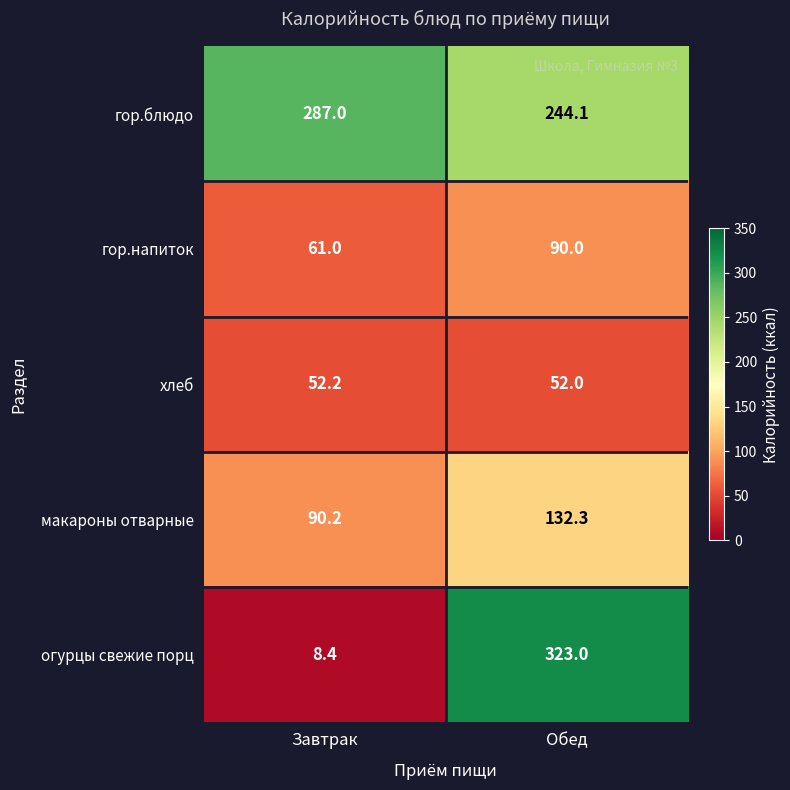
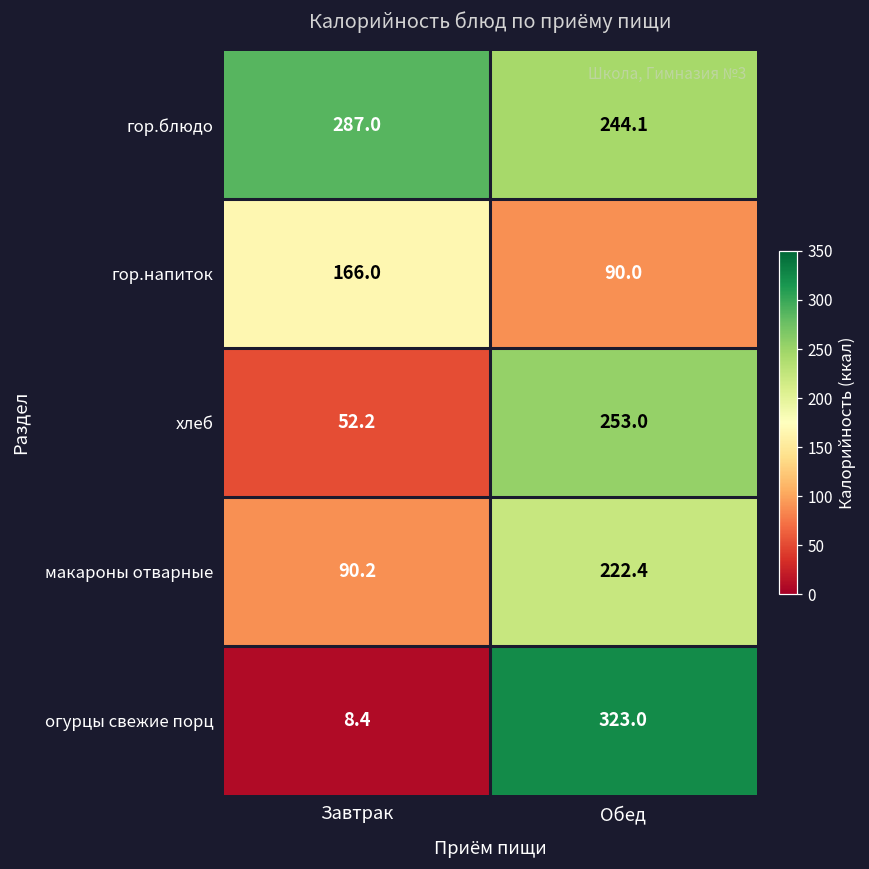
  {
    "гор.блюдо": {
      "Завтрак": 287.0
    },
    "гор.напиток": {
-     "Завтрак": 61.0,
+     "Завтрак": 166.0,
      "Обед": 90.0
    },
    "хлеб": {
      "Завтрак": 52.2,
-     "Обед": 52.0
+     "Обед": 253.0
    },
    "макароны отварные": {
      "Завтрак": 90.2,
-     "Обед": 132.3
+     "Обед": 222.4
    },
    "огурцы свежие порц": {
      "Завтрак": 8.4,
      "Обед": 323.0
    }
  }
